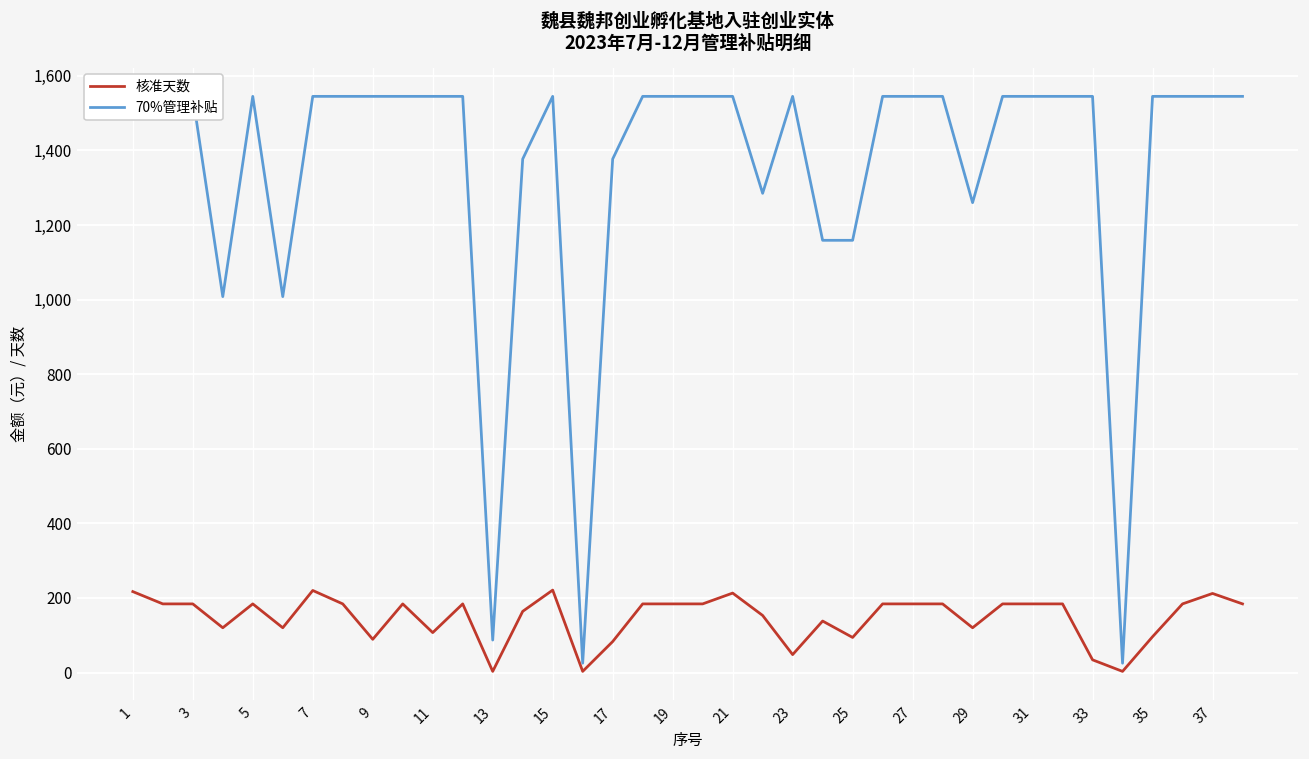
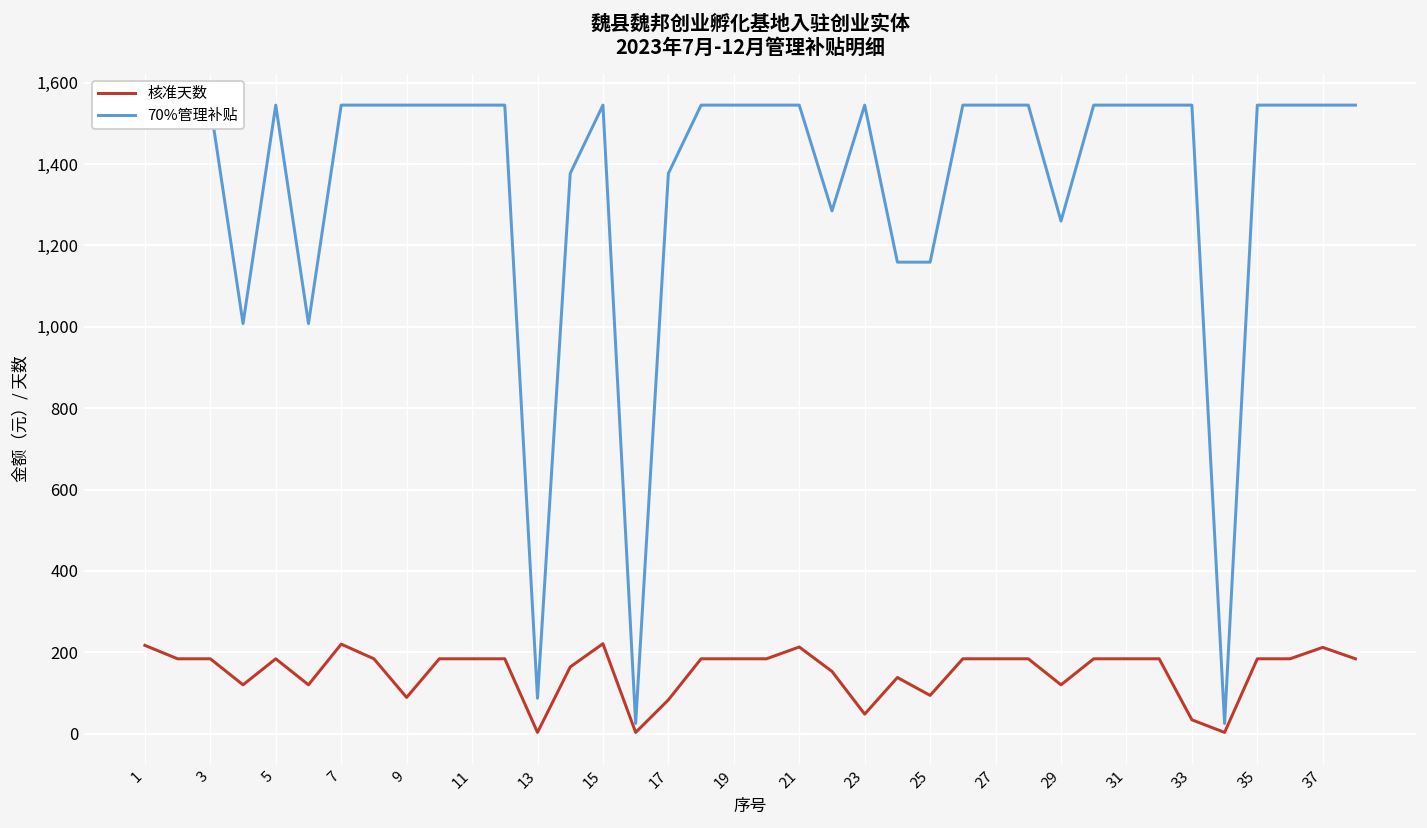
  {
    "核准天数": {
      "1": "220",
      "3": "180",
      "5": "180",
      "7": "220",
      "9": "90",
-     "11": "110",
+     "11": "180",
      "13": "0",
      "15": "220",
      "17": "80",
      "19": "180",
      "21": "210",
      "23": "50",
      "25": "90",
      "27": "180",
      "29": "120",
      "31": "180",
      "33": "30",
-     "35": "100",
+     "35": "180",
      "37": "210"
    },
    "70%管理补贴": {
      "5": "1,550",
      "7": "1,550",
      "9": "1,550",
      "11": "1,550",
      "13": "90",
      "15": "1,550",
      "17": "1,380",
      "19": "1,550",
      "21": "1,550",
      "23": "1,550",
      "25": "1,160",
      "27": "1,550",
      "29": "1,260",
      "31": "1,550",
      "33": "1,550",
      "35": "1,550",
      "37": "1,550"
    }
  }
